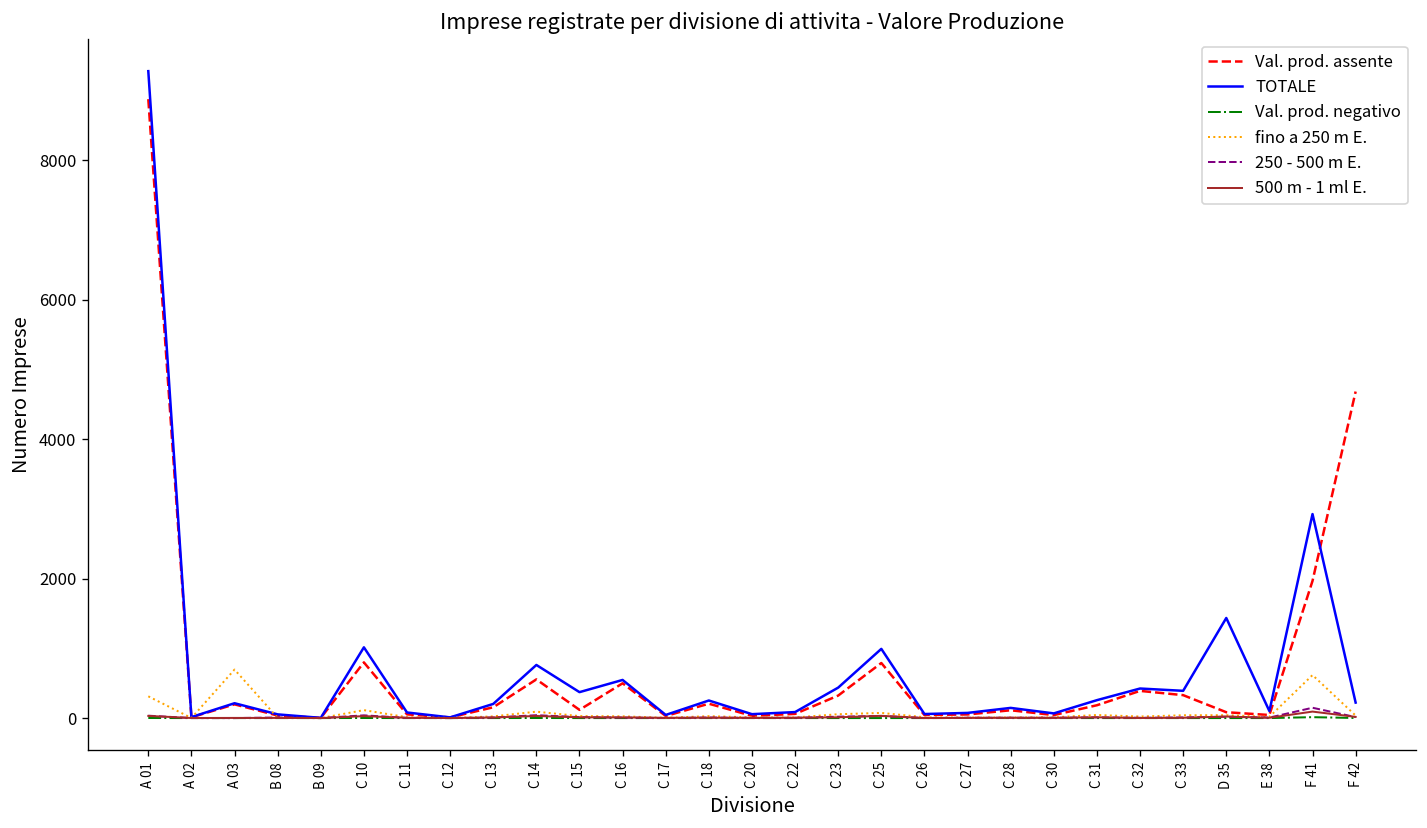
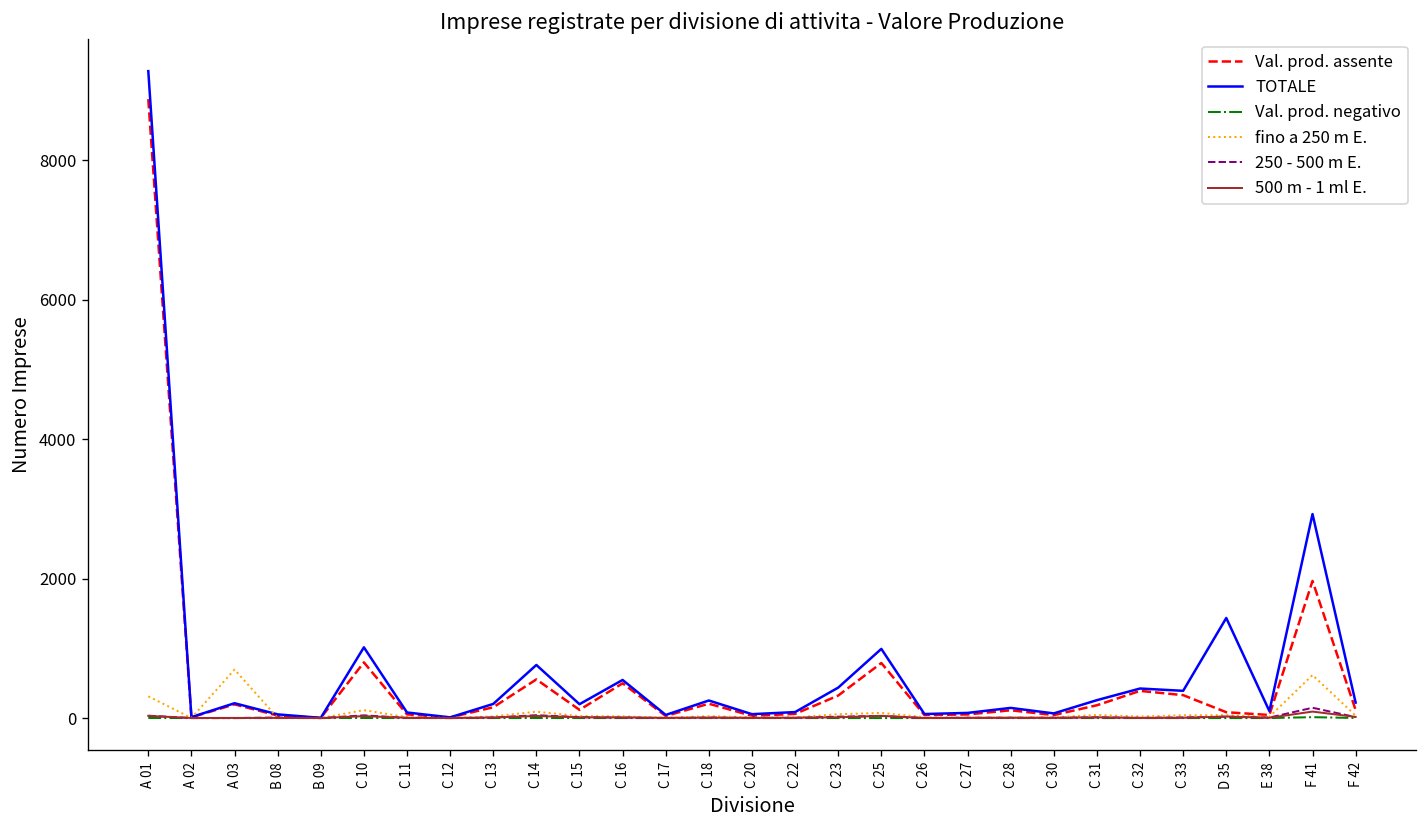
  {
    "Val. prod. assente": {
      "A 01": 8900,
      "C 10": 800,
      "C 13": 200,
      "C 14": 600,
      "C 15": 100,
      "C 16": 500,
      "C 18": 200,
      "C 23": 300,
      "C 25": 800,
      "C 31": 200,
      "C 33": 300,
      "F 41": 2000,
-     "F 42": 4700
+     "F 42": 100
    },
    "TOTALE": {
      "A 01": 9300,
      "C 10": 1000,
      "C 13": 200,
      "C 14": 800,
-     "C 15": 400,
+     "C 15": 200,
      "C 16": 500,
      "C 18": 300,
      "C 23": 400,
      "C 25": 1000,
      "C 31": 300,
      "C 33": 400,
      "D 35": 1400,
      "E 38": 100,
      "F 41": 2900,
      "F 42": 200
    },
    "Val. prod. negativo": {
      "F 41": 0
    },
    "fino a 250 m E.": {
      "A 01": 300,
      "A 03": 700,
      "C 10": 100,
      "C 14": 100,
      "F 41": 600
    },
    "250 - 500 m E.": {
      "F 41": 100
    },
    "500 m - 1 ml E.": {
      "F 41": 100
    }
  }
